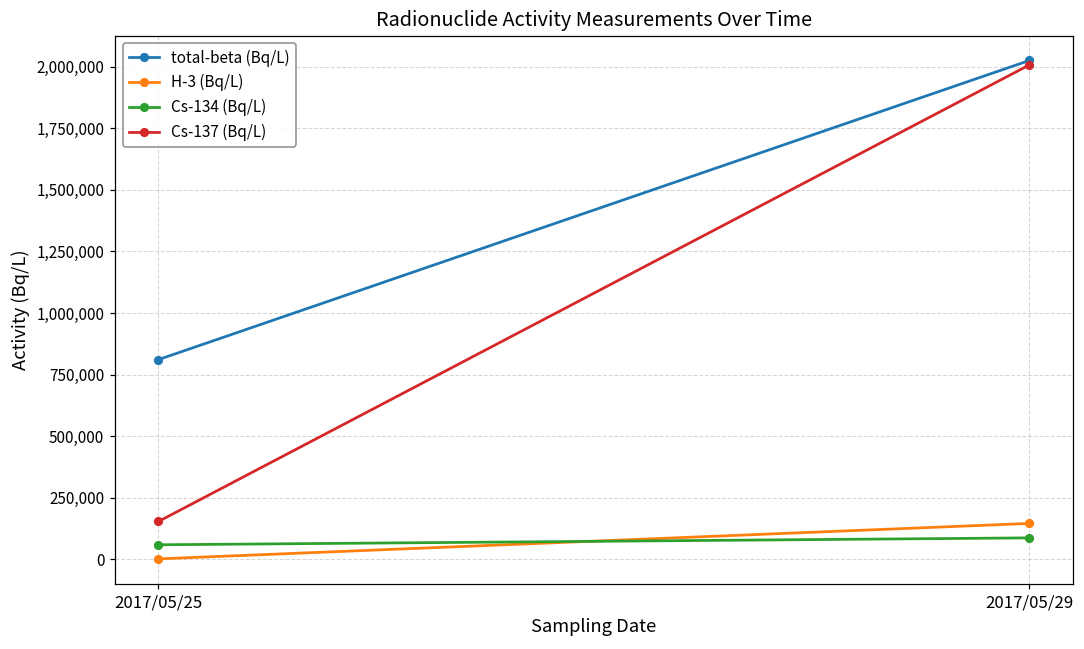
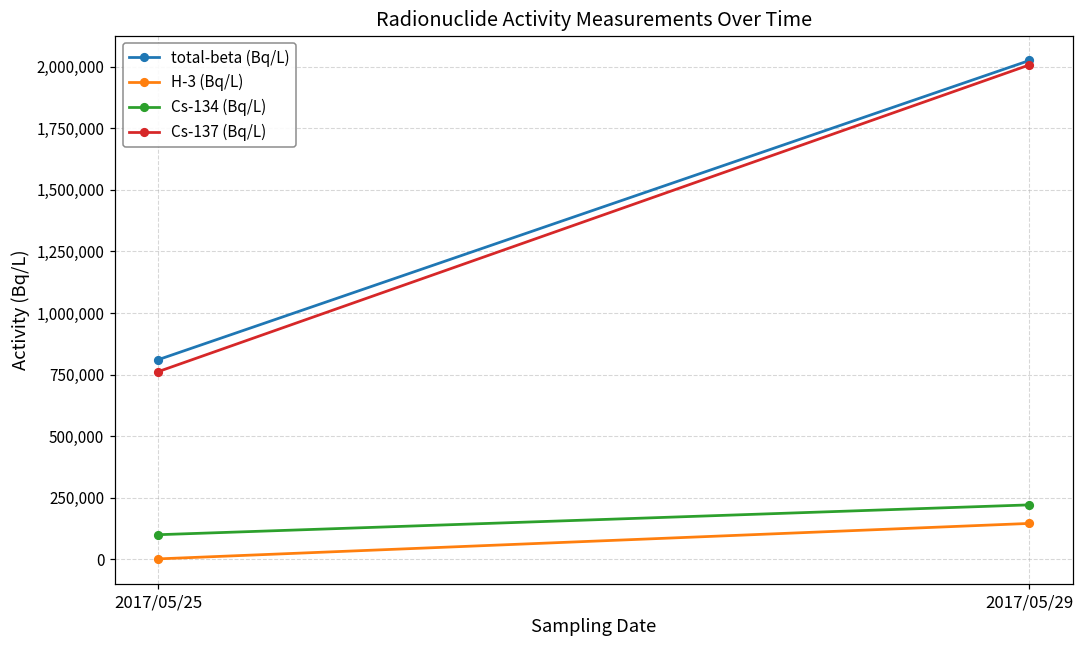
  {
    "total-beta (Bq/L)": {
      "2017/05/25": "810,000",
      "2017/05/29": "2,030,000"
    },
    "H-3 (Bq/L)": {
      "2017/05/25": "0",
      "2017/05/29": "150,000"
    },
    "Cs-134 (Bq/L)": {
-     "2017/05/25": "60,000",
-     "2017/05/29": "90,000"
+     "2017/05/25": "100,000",
+     "2017/05/29": "220,000"
    },
    "Cs-137 (Bq/L)": {
-     "2017/05/25": "150,000",
+     "2017/05/25": "760,000",
      "2017/05/29": "2,010,000"
    }
  }
